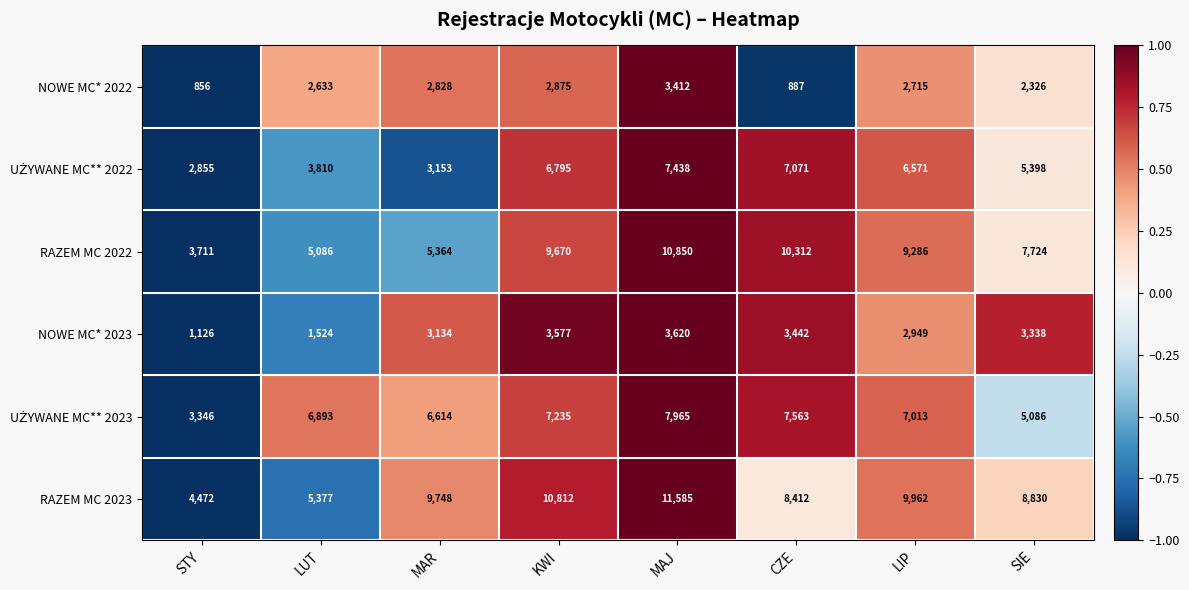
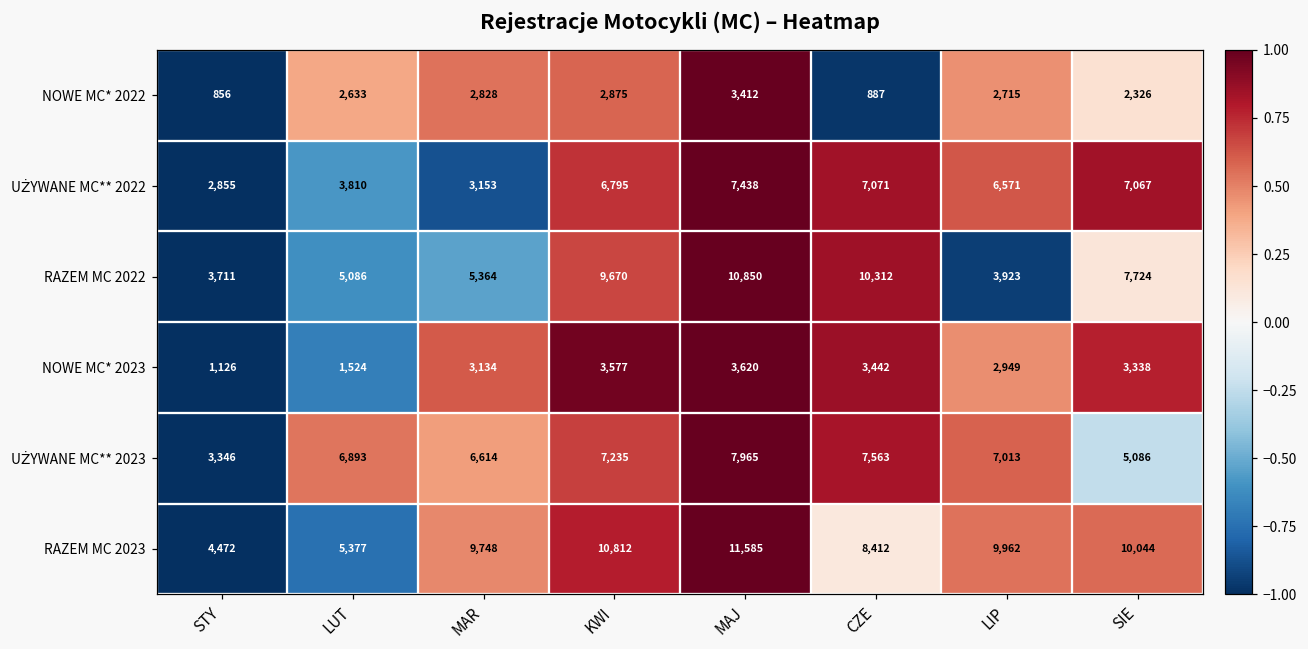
  {
    "NOWE MC* 2022": {
      "STY": "856",
      "LUT": "2,633",
      "MAR": "2,828",
      "KWI": "2,875",
      "MAJ": "3,412",
      "CZE": "887",
      "LIP": "2,715",
      "SIE": "2,326"
    },
    "UŻYWANE MC** 2022": {
      "STY": "2,855",
      "LUT": "3,810",
      "MAR": "3,153",
      "KWI": "6,795",
      "MAJ": "7,438",
      "CZE": "7,071",
      "LIP": "6,571",
-     "SIE": "5,398"
+     "SIE": "7,067"
    },
    "RAZEM MC 2022": {
      "STY": "3,711",
      "LUT": "5,086",
      "MAR": "5,364",
      "KWI": "9,670",
      "MAJ": "10,850",
      "CZE": "10,312",
-     "LIP": "9,286",
+     "LIP": "3,923",
      "SIE": "7,724"
    },
    "NOWE MC* 2023": {
      "STY": "1,126",
      "LUT": "1,524",
      "MAR": "3,134",
      "KWI": "3,577",
      "MAJ": "3,620",
      "CZE": "3,442",
      "LIP": "2,949",
      "SIE": "3,338"
    },
    "UŻYWANE MC** 2023": {
      "STY": "3,346",
      "LUT": "6,893",
      "MAR": "6,614",
      "KWI": "7,235",
      "MAJ": "7,965",
      "CZE": "7,563",
      "LIP": "7,013",
      "SIE": "5,086"
    },
    "RAZEM MC 2023": {
      "STY": "4,472",
      "LUT": "5,377",
      "MAR": "9,748",
      "KWI": "10,812",
      "MAJ": "11,585",
      "CZE": "8,412",
      "LIP": "9,962",
-     "SIE": "8,830"
+     "SIE": "10,044"
    }
  }
